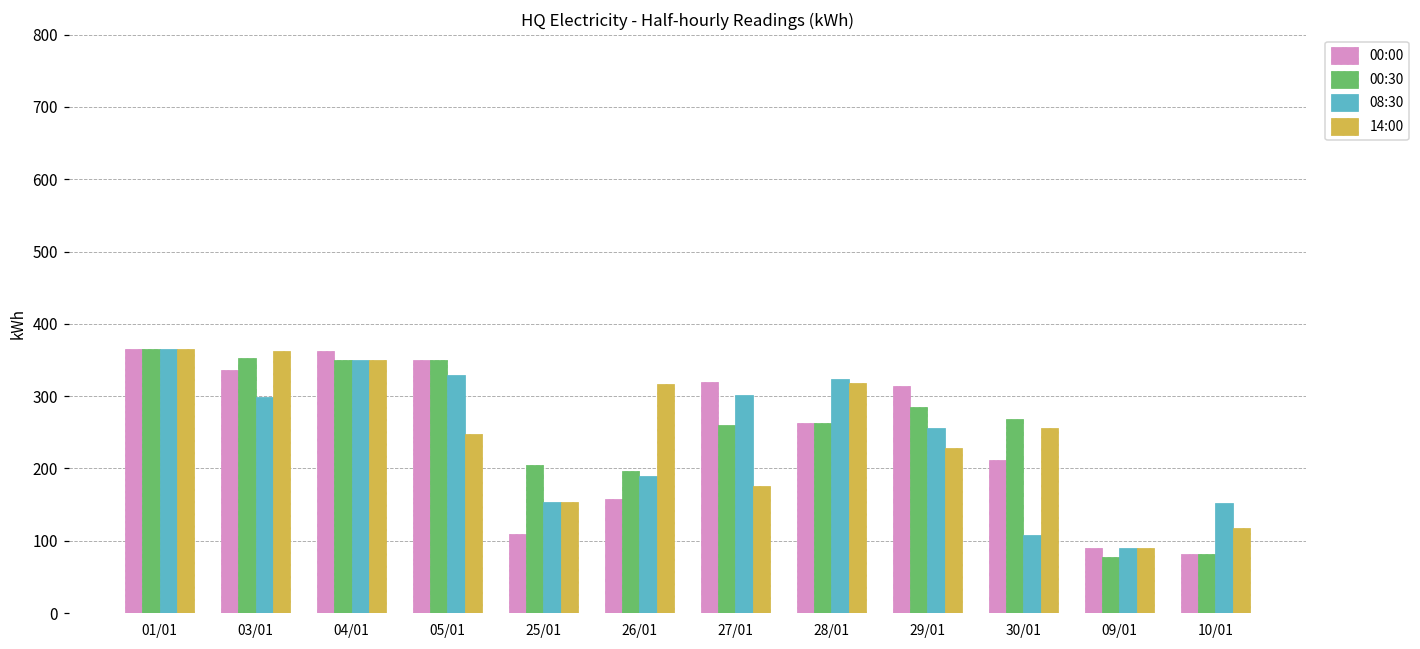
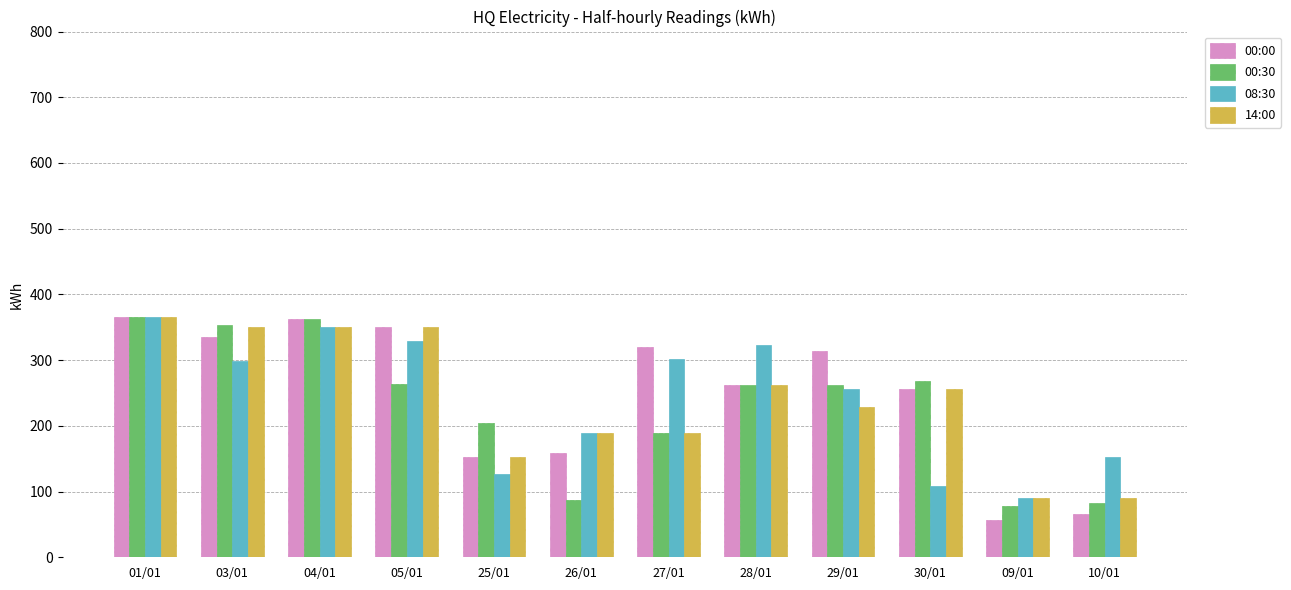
  {
    "00:00": {
      "01/01": 370,
      "03/01": 340,
      "04/01": 360,
      "05/01": 350,
-     "25/01": 110,
+     "25/01": 150,
      "26/01": 160,
      "27/01": 320,
      "28/01": 260,
      "29/01": 310,
-     "30/01": 210,
-     "09/01": 90,
-     "10/01": 80
+     "30/01": 260,
+     "09/01": 60,
+     "10/01": 70
    },
    "00:30": {
      "01/01": 370,
      "03/01": 350,
-     "04/01": 350,
-     "05/01": 350,
+     "04/01": 360,
+     "05/01": 260,
      "25/01": 200,
-     "26/01": 200,
-     "27/01": 260,
+     "26/01": 90,
+     "27/01": 190,
      "28/01": 260,
-     "29/01": 290,
+     "29/01": 260,
      "30/01": 270,
      "09/01": 80,
      "10/01": 80
    },
    "08:30": {
      "01/01": 370,
      "03/01": 300,
      "04/01": 350,
      "05/01": 330,
-     "25/01": 150,
+     "25/01": 130,
      "26/01": 190,
      "27/01": 300,
      "28/01": 320,
      "29/01": 260,
      "30/01": 110,
      "09/01": 90,
      "10/01": 150
    },
    "14:00": {
      "01/01": 370,
-     "03/01": 360,
+     "03/01": 350,
      "04/01": 350,
-     "05/01": 250,
+     "05/01": 350,
      "25/01": 150,
-     "26/01": 320,
-     "27/01": 180,
-     "28/01": 320,
+     "26/01": 190,
+     "27/01": 190,
+     "28/01": 260,
      "29/01": 230,
      "30/01": 260,
      "09/01": 90,
-     "10/01": 120
+     "10/01": 90
    }
  }
